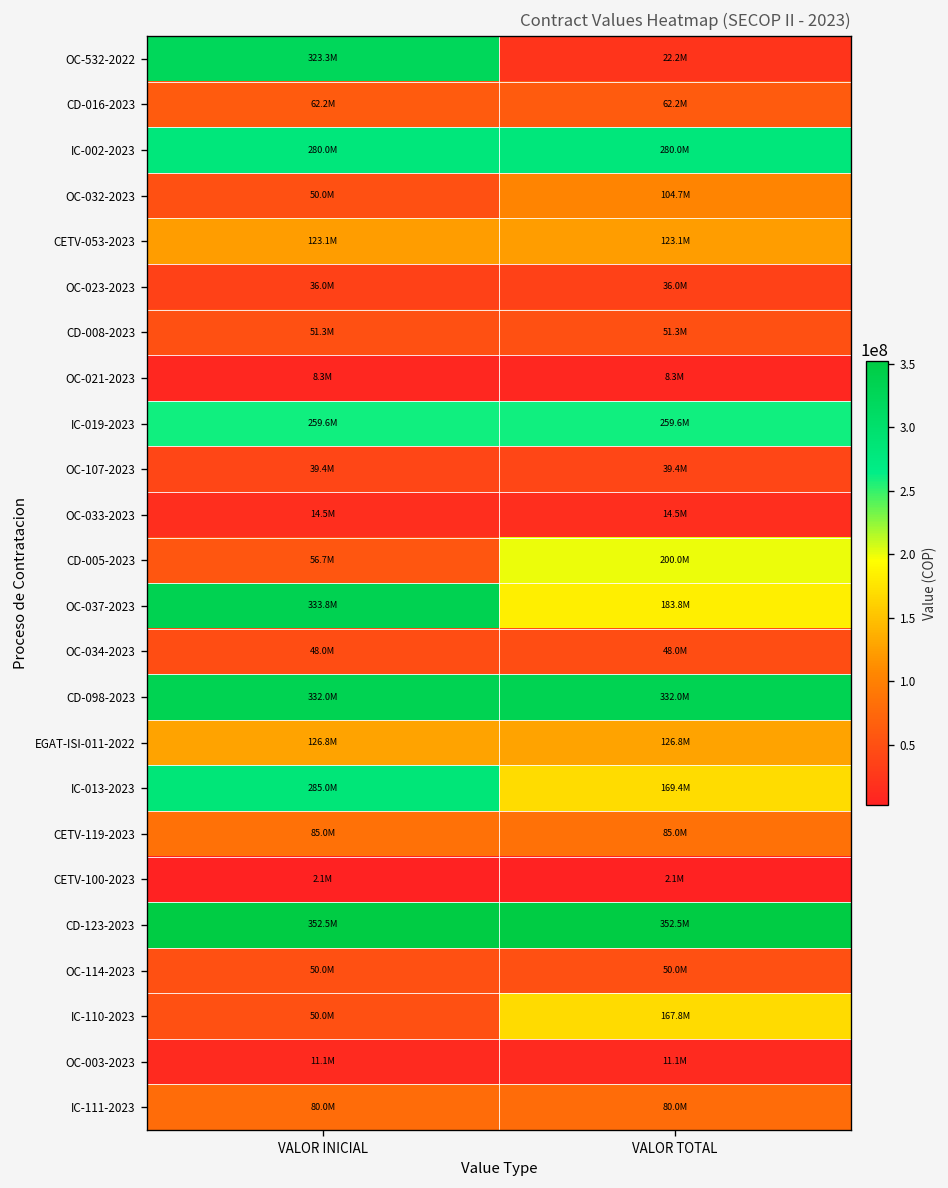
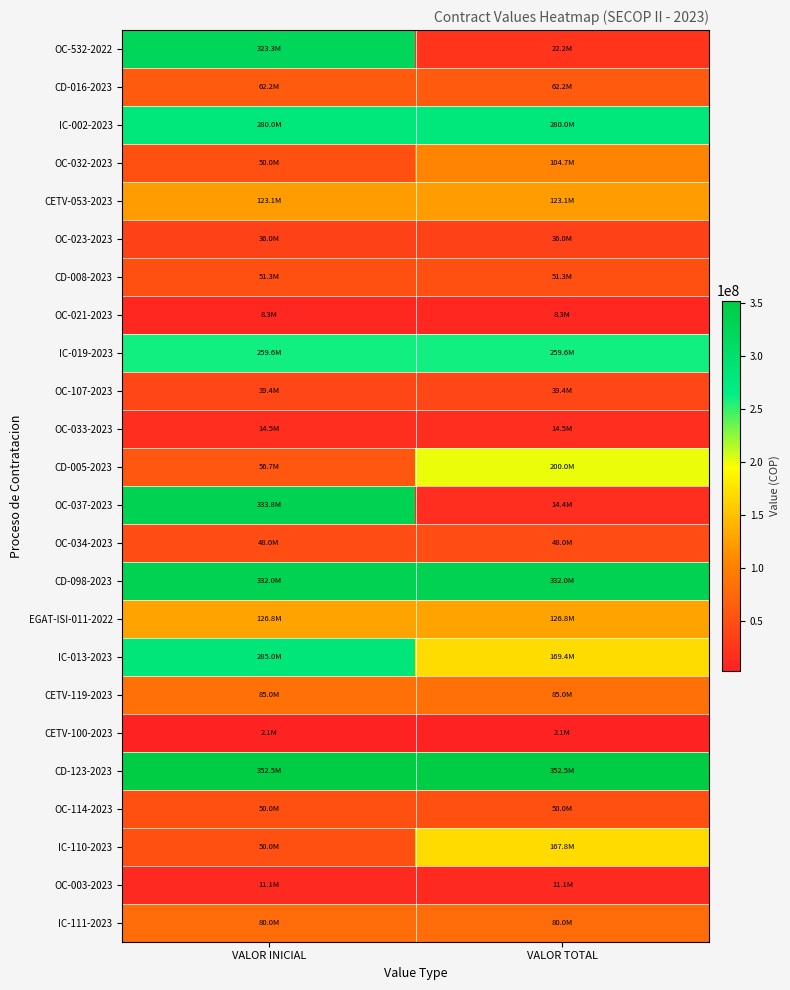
  {
    "OC-532-2022": {
      "VALOR INICIAL": "323.3M",
      "VALOR TOTAL": "22.2M"
    },
    "CD-016-2023": {
      "VALOR INICIAL": "62.2M",
      "VALOR TOTAL": "62.2M"
    },
    "IC-002-2023": {
      "VALOR INICIAL": "280.0M",
      "VALOR TOTAL": "280.0M"
    },
    "OC-032-2023": {
      "VALOR INICIAL": "50.0M",
      "VALOR TOTAL": "104.7M"
    },
    "CETV-053-2023": {
      "VALOR INICIAL": "123.1M",
      "VALOR TOTAL": "123.1M"
    },
    "OC-023-2023": {
      "VALOR INICIAL": "36.0M",
      "VALOR TOTAL": "36.0M"
    },
    "CD-008-2023": {
      "VALOR INICIAL": "51.3M",
      "VALOR TOTAL": "51.3M"
    },
    "OC-021-2023": {
      "VALOR INICIAL": "8.3M",
      "VALOR TOTAL": "8.3M"
    },
    "IC-019-2023": {
      "VALOR INICIAL": "259.6M",
      "VALOR TOTAL": "259.6M"
    },
    "OC-107-2023": {
      "VALOR INICIAL": "39.4M",
      "VALOR TOTAL": "39.4M"
    },
    "OC-033-2023": {
      "VALOR INICIAL": "14.5M",
      "VALOR TOTAL": "14.5M"
    },
    "CD-005-2023": {
      "VALOR INICIAL": "56.7M",
      "VALOR TOTAL": "200.0M"
    },
    "OC-037-2023": {
      "VALOR INICIAL": "333.8M",
-     "VALOR TOTAL": "183.8M"
+     "VALOR TOTAL": "14.4M"
    },
    "OC-034-2023": {
      "VALOR INICIAL": "48.0M",
      "VALOR TOTAL": "48.0M"
    },
    "CD-098-2023": {
      "VALOR INICIAL": "332.0M",
      "VALOR TOTAL": "332.0M"
    },
    "EGAT-ISI-011-2022": {
      "VALOR INICIAL": "126.8M",
      "VALOR TOTAL": "126.8M"
    },
    "IC-013-2023": {
      "VALOR INICIAL": "285.0M",
      "VALOR TOTAL": "169.4M"
    },
    "CETV-119-2023": {
      "VALOR INICIAL": "85.0M",
      "VALOR TOTAL": "85.0M"
    },
    "CETV-100-2023": {
      "VALOR INICIAL": "2.1M",
      "VALOR TOTAL": "2.1M"
    },
    "CD-123-2023": {
      "VALOR INICIAL": "352.5M",
      "VALOR TOTAL": "352.5M"
    },
    "OC-114-2023": {
      "VALOR INICIAL": "50.0M",
      "VALOR TOTAL": "50.0M"
    },
    "IC-110-2023": {
      "VALOR INICIAL": "50.0M",
      "VALOR TOTAL": "167.8M"
    },
    "OC-003-2023": {
      "VALOR INICIAL": "11.1M",
      "VALOR TOTAL": "11.1M"
    },
    "IC-111-2023": {
      "VALOR INICIAL": "80.0M",
      "VALOR TOTAL": "80.0M"
    }
  }
